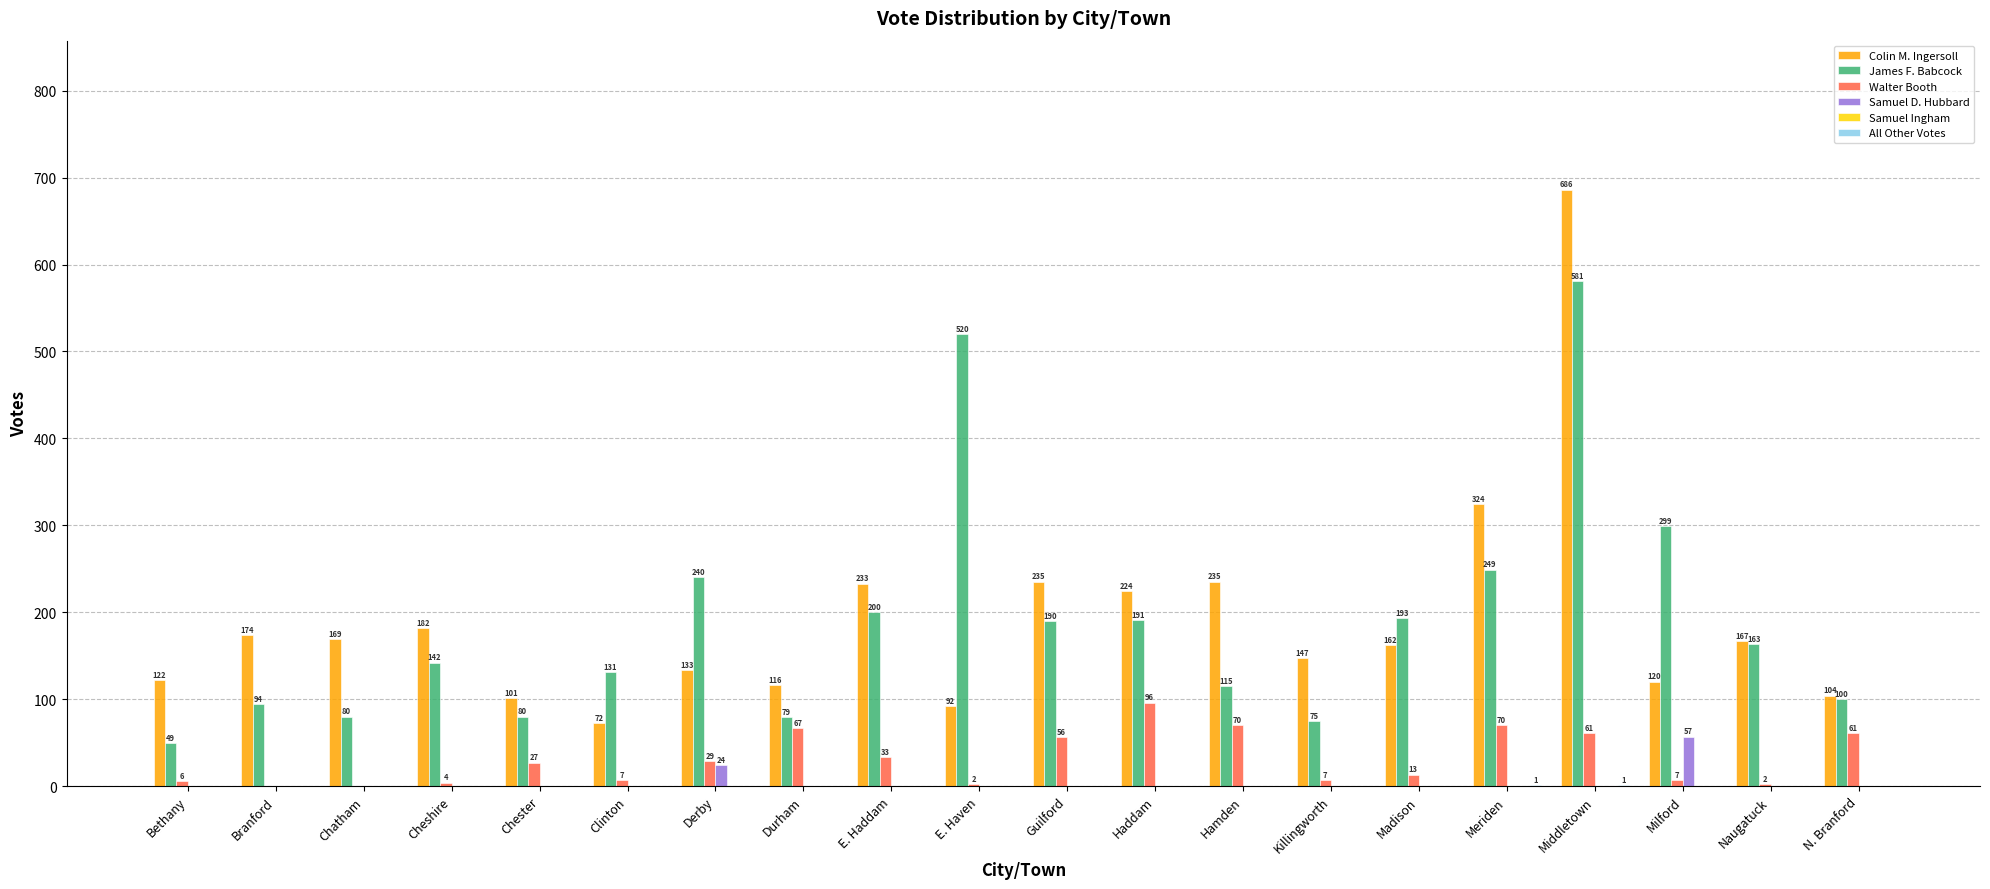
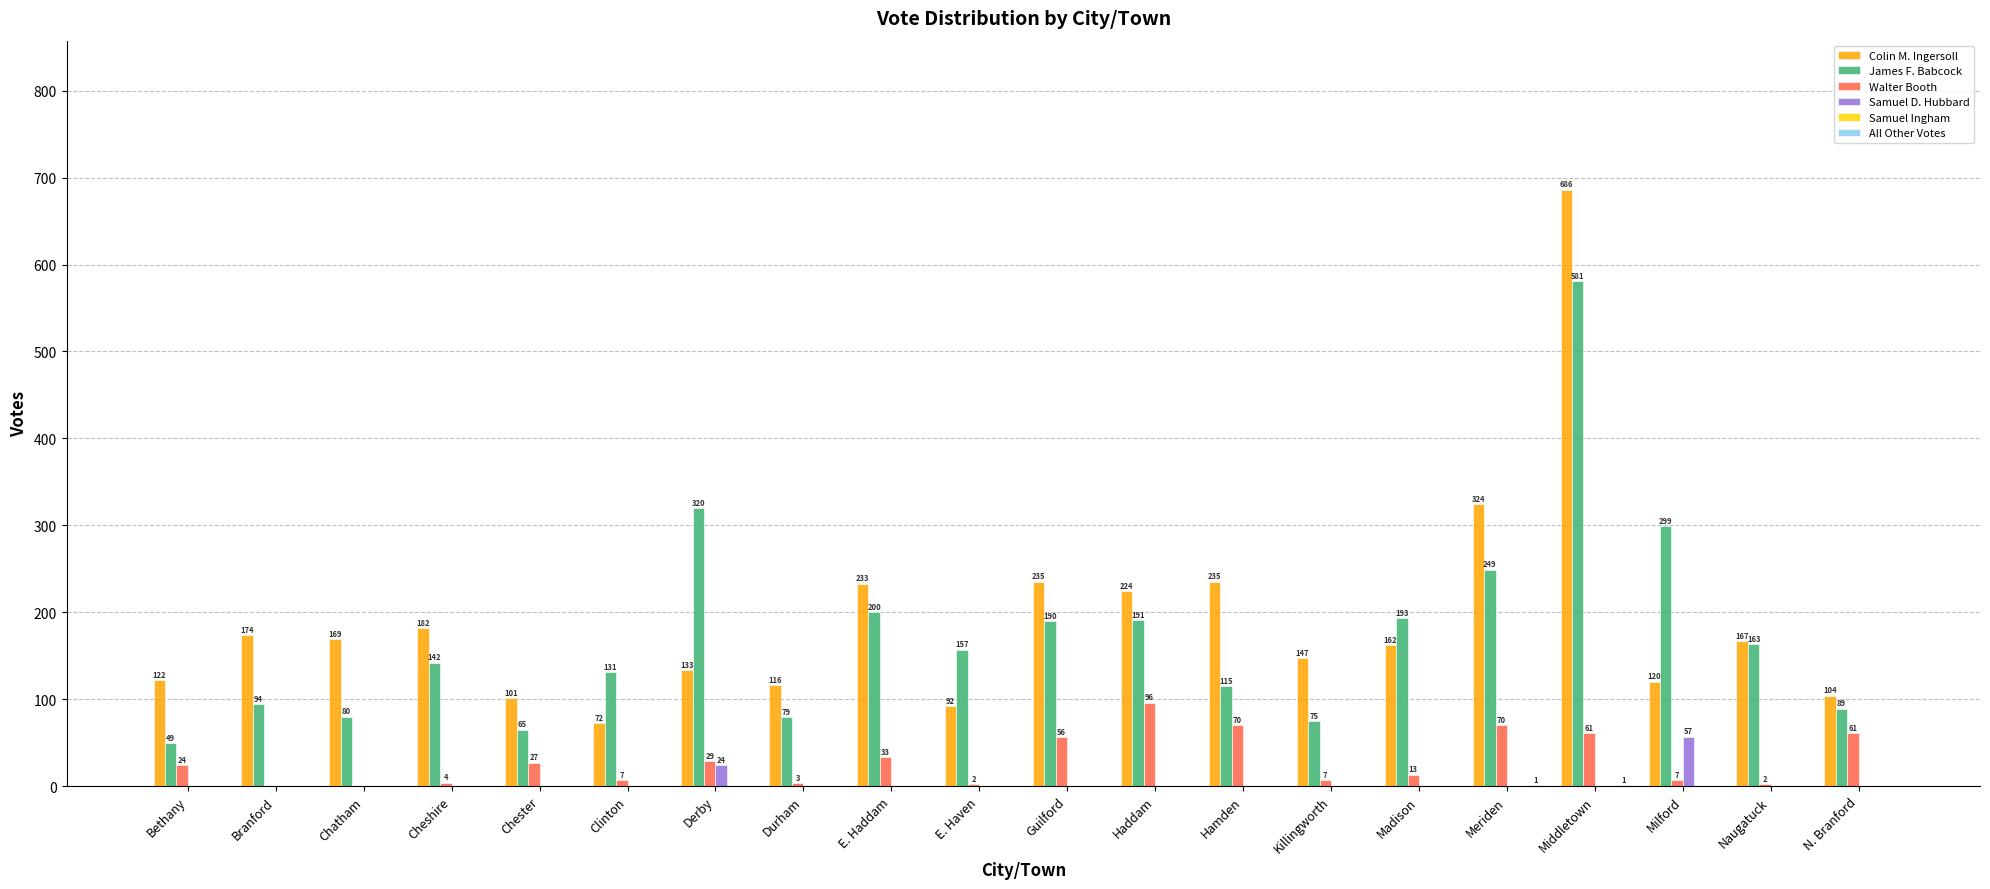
  {
    "James F. Babcock": {
      "Bethany": 49,
      "Branford": 94,
      "Chatham": 80,
      "Cheshire": 142,
-     "Chester": 80,
+     "Chester": 65,
      "Clinton": 131,
-     "Derby": 240,
+     "Derby": 320,
      "Durham": 79,
      "E. Haddam": 200,
-     "E. Haven": 520,
+     "E. Haven": 157,
      "Guilford": 190,
      "Haddam": 191,
      "Hamden": 115,
      "Killingworth": 75,
      "Madison": 193,
      "Meriden": 249,
      "Middletown": 581,
      "Milford": 299,
      "Naugatuck": 163,
-     "N. Branford": 100
+     "N. Branford": 89
    },
    "Walter Booth": {
-     "Bethany": 6,
+     "Bethany": 24,
      "Cheshire": 4,
      "Chester": 27,
      "Clinton": 7,
      "Derby": 29,
-     "Durham": 67,
+     "Durham": 3,
      "E. Haddam": 33,
      "E. Haven": 2,
      "Guilford": 56,
      "Haddam": 96,
      "Hamden": 70,
      "Killingworth": 7,
      "Madison": 13,
      "Meriden": 70,
      "Middletown": 61,
      "Milford": 7,
      "Naugatuck": 2,
      "N. Branford": 61
    },
    "Samuel D. Hubbard": {
      "Derby": 24,
      "Milford": 57
    },
    "All Other Votes": {
      "Meriden": 1,
      "Middletown": 1
    }
  }
